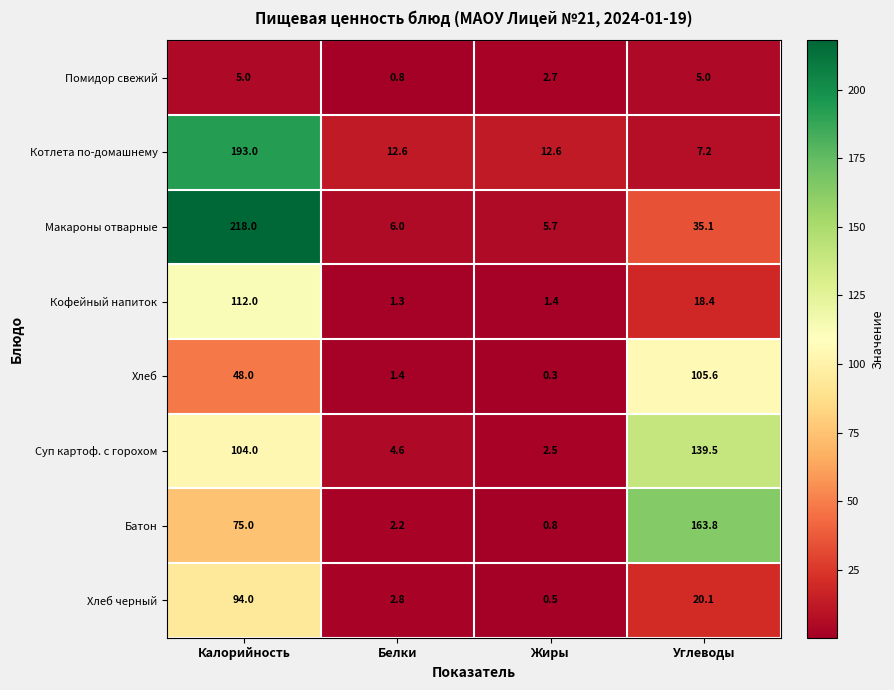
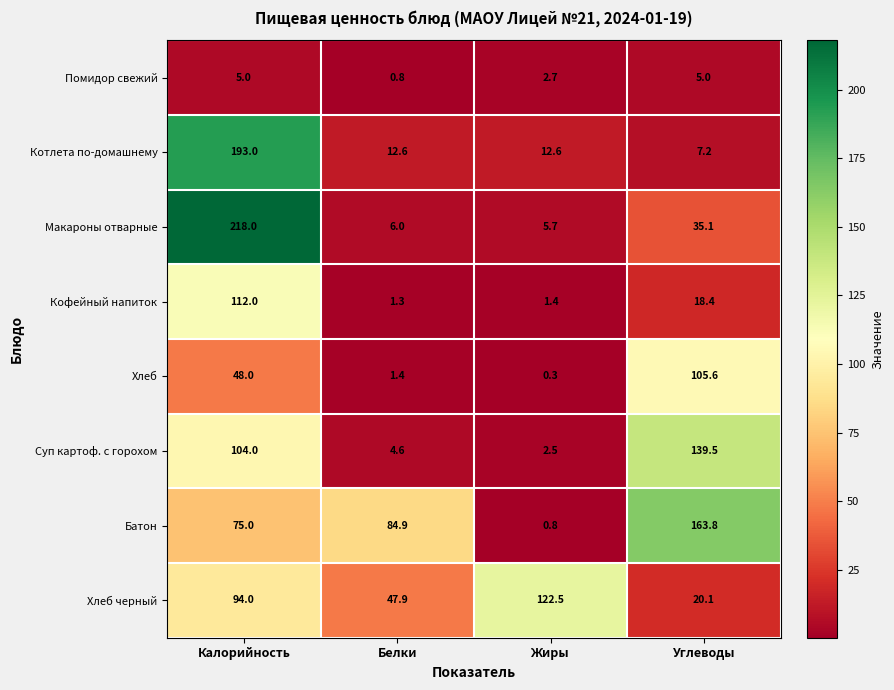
  {
    "Помидор свежий": {
      "Калорийность": 5.0,
      "Белки": 0.8,
      "Жиры": 2.7,
      "Углеводы": 5.0
    },
    "Котлета по-домашнему": {
      "Калорийность": 193.0,
      "Белки": 12.6,
      "Жиры": 12.6,
      "Углеводы": 7.2
    },
    "Макароны отварные": {
      "Калорийность": 218.0,
      "Белки": 6.0,
      "Жиры": 5.7,
      "Углеводы": 35.1
    },
    "Кофейный напиток": {
      "Калорийность": 112.0,
      "Белки": 1.3,
      "Жиры": 1.4,
      "Углеводы": 18.4
    },
    "Хлеб": {
      "Калорийность": 48.0,
      "Белки": 1.4,
      "Жиры": 0.3,
      "Углеводы": 105.6
    },
    "Суп картоф. с горохом": {
      "Калорийность": 104.0,
      "Белки": 4.6,
      "Жиры": 2.5,
      "Углеводы": 139.5
    },
    "Батон": {
      "Калорийность": 75.0,
-     "Белки": 2.2,
+     "Белки": 84.9,
      "Жиры": 0.8,
      "Углеводы": 163.8
    },
    "Хлеб черный": {
      "Калорийность": 94.0,
-     "Белки": 2.8,
-     "Жиры": 0.5,
+     "Белки": 47.9,
+     "Жиры": 122.5,
      "Углеводы": 20.1
    }
  }
